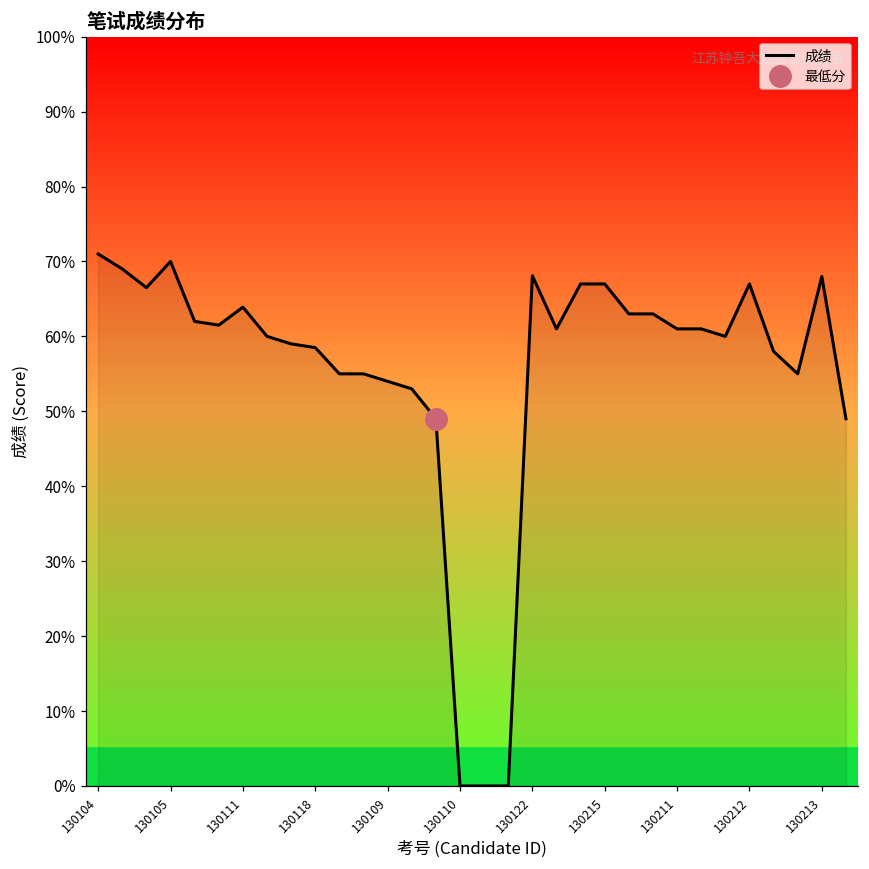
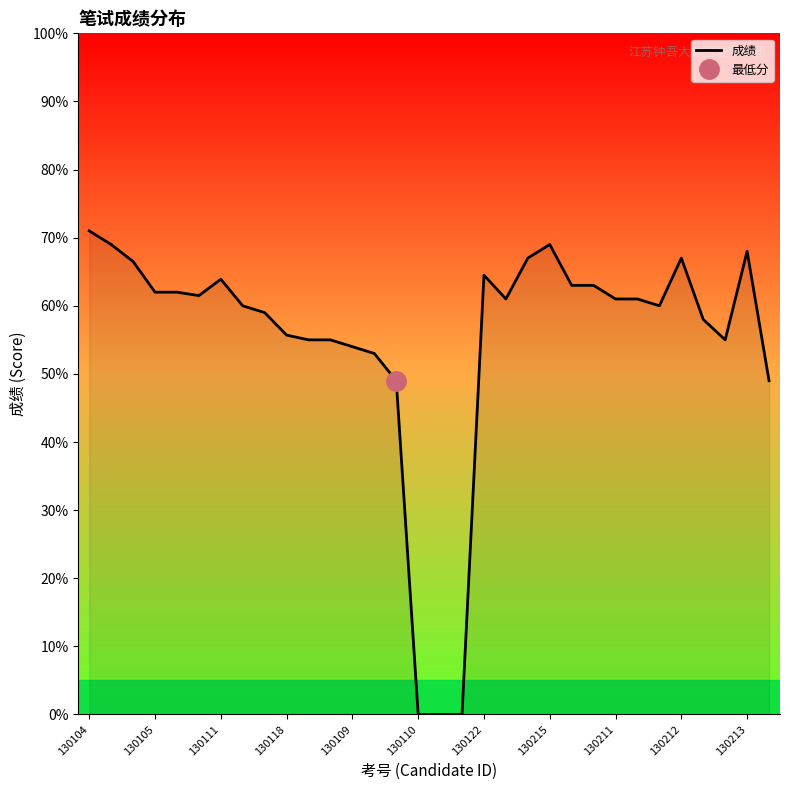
  {
    "成绩": {
      "130104": "71%",
-     "130105": "70%",
+     "130105": "62%",
      "130111": "64%",
-     "130118": "59%",
+     "130118": "56%",
      "130109": "54%",
-     "130122": "68%",
-     "130215": "67%",
+     "130122": "65%",
+     "130215": "69%",
      "130211": "61%",
      "130212": "67%",
      "130213": "68%"
    }
  }
